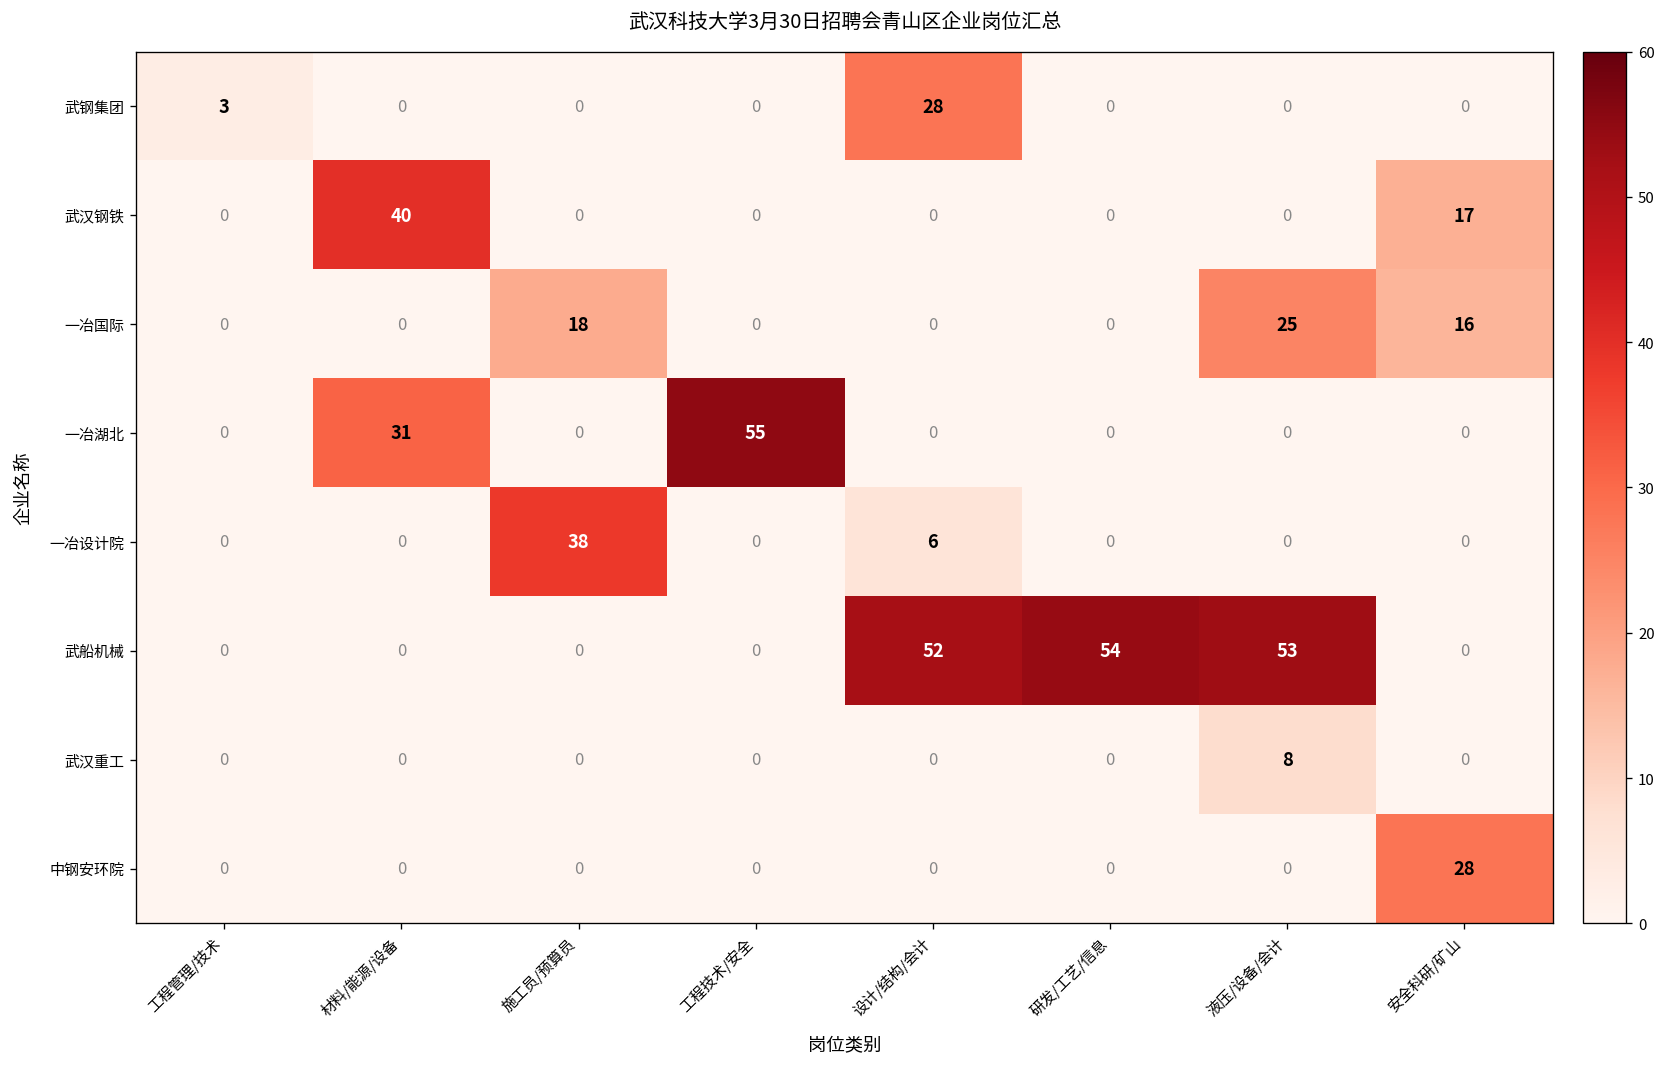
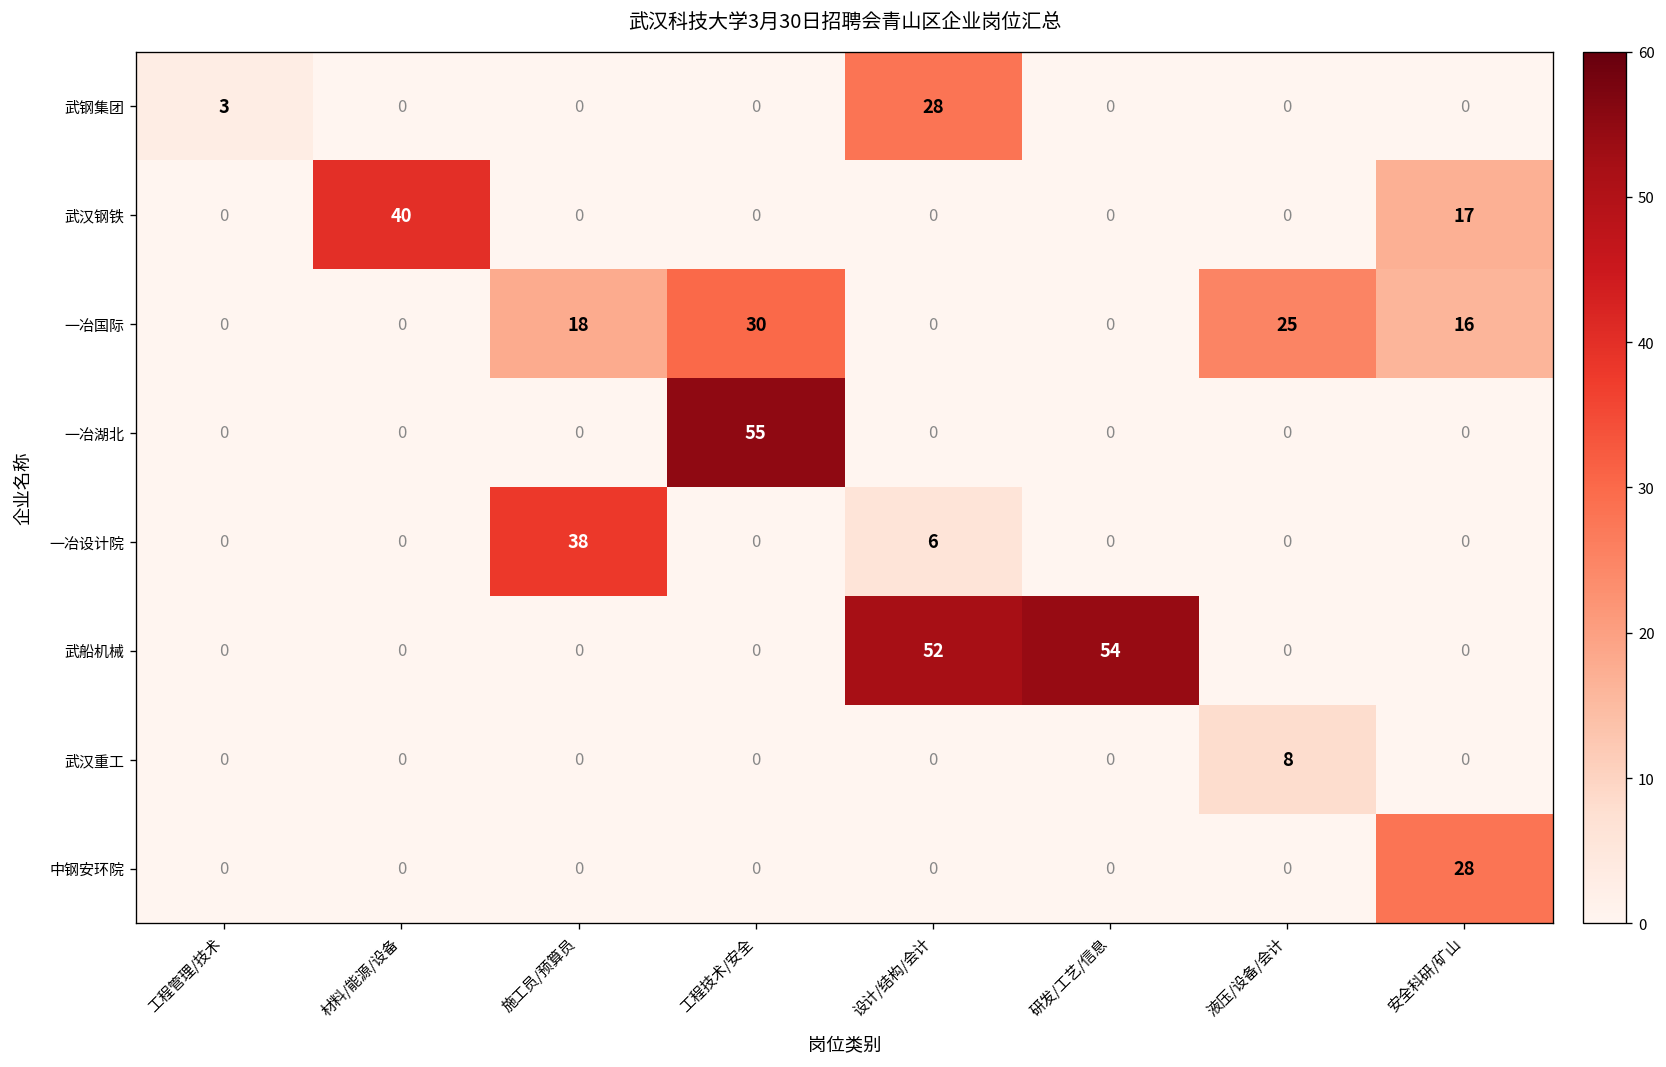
  {
    "武钢集团": {
      "工程管理/技术": 3,
      "材料/能源/设备": 0,
      "施工员/预算员": 0,
      "工程技术/安全": 0,
      "设计/结构/会计": 28,
      "研发/工艺/信息": 0,
      "液压/设备/会计": 0,
      "安全科研/矿山": 0
    },
    "武汉钢铁": {
      "工程管理/技术": 0,
      "材料/能源/设备": 40,
      "施工员/预算员": 0,
      "工程技术/安全": 0,
      "设计/结构/会计": 0,
      "研发/工艺/信息": 0,
      "液压/设备/会计": 0,
      "安全科研/矿山": 17
    },
    "一冶国际": {
      "工程管理/技术": 0,
      "材料/能源/设备": 0,
      "施工员/预算员": 18,
-     "工程技术/安全": 0,
+     "工程技术/安全": 30,
      "设计/结构/会计": 0,
      "研发/工艺/信息": 0,
      "液压/设备/会计": 25,
      "安全科研/矿山": 16
    },
    "一冶湖北": {
      "工程管理/技术": 0,
-     "材料/能源/设备": 31,
+     "材料/能源/设备": 0,
      "施工员/预算员": 0,
      "工程技术/安全": 55,
      "设计/结构/会计": 0,
      "研发/工艺/信息": 0,
      "液压/设备/会计": 0,
      "安全科研/矿山": 0
    },
    "一冶设计院": {
      "工程管理/技术": 0,
      "材料/能源/设备": 0,
      "施工员/预算员": 38,
      "工程技术/安全": 0,
      "设计/结构/会计": 6,
      "研发/工艺/信息": 0,
      "液压/设备/会计": 0,
      "安全科研/矿山": 0
    },
    "武船机械": {
      "工程管理/技术": 0,
      "材料/能源/设备": 0,
      "施工员/预算员": 0,
      "工程技术/安全": 0,
      "设计/结构/会计": 52,
      "研发/工艺/信息": 54,
-     "液压/设备/会计": 53,
+     "液压/设备/会计": 0,
      "安全科研/矿山": 0
    },
    "武汉重工": {
      "工程管理/技术": 0,
      "材料/能源/设备": 0,
      "施工员/预算员": 0,
      "工程技术/安全": 0,
      "设计/结构/会计": 0,
      "研发/工艺/信息": 0,
      "液压/设备/会计": 8,
      "安全科研/矿山": 0
    },
    "中钢安环院": {
      "工程管理/技术": 0,
      "材料/能源/设备": 0,
      "施工员/预算员": 0,
      "工程技术/安全": 0,
      "设计/结构/会计": 0,
      "研发/工艺/信息": 0,
      "液压/设备/会计": 0,
      "安全科研/矿山": 28
    }
  }
